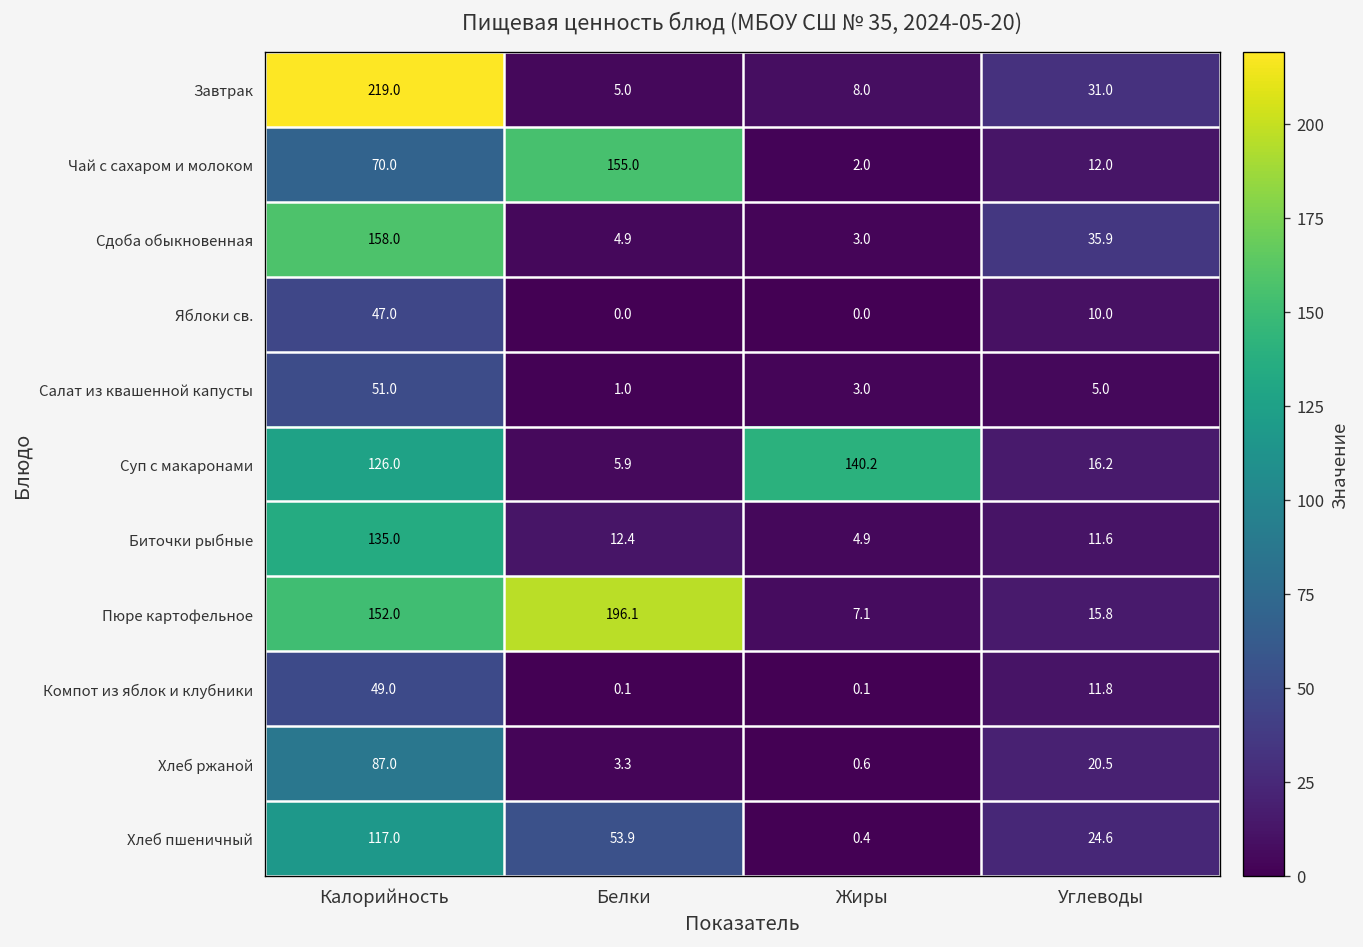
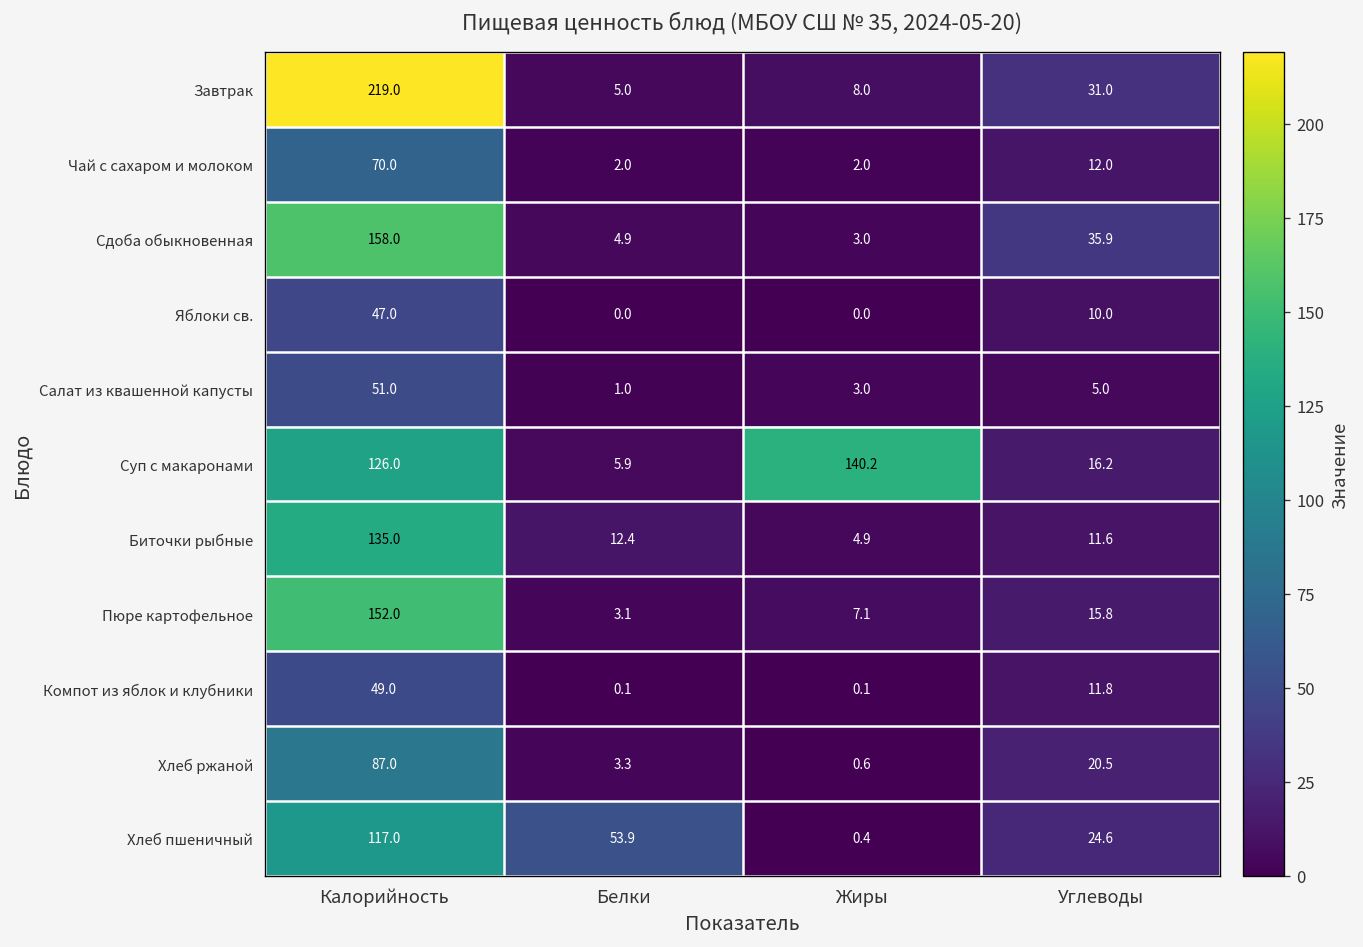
  {
    "Завтрак": {
      "Калорийность": 219.0,
      "Белки": 5.0,
      "Жиры": 8.0,
      "Углеводы": 31.0
    },
    "Чай с сахаром и молоком": {
      "Калорийность": 70.0,
-     "Белки": 155.0,
+     "Белки": 2.0,
      "Жиры": 2.0,
      "Углеводы": 12.0
    },
    "Сдоба обыкновенная": {
      "Калорийность": 158.0,
      "Белки": 4.9,
      "Жиры": 3.0,
      "Углеводы": 35.9
    },
    "Яблоки св.": {
      "Калорийность": 47.0,
      "Белки": 0.0,
      "Жиры": 0.0,
      "Углеводы": 10.0
    },
    "Салат из квашенной капусты": {
      "Калорийность": 51.0,
      "Белки": 1.0,
      "Жиры": 3.0,
      "Углеводы": 5.0
    },
    "Суп с макаронами": {
      "Калорийность": 126.0,
      "Белки": 5.9,
      "Жиры": 140.2,
      "Углеводы": 16.2
    },
    "Биточки рыбные": {
      "Калорийность": 135.0,
      "Белки": 12.4,
      "Жиры": 4.9,
      "Углеводы": 11.6
    },
    "Пюре картофельное": {
      "Калорийность": 152.0,
-     "Белки": 196.1,
+     "Белки": 3.1,
      "Жиры": 7.1,
      "Углеводы": 15.8
    },
    "Компот из яблок и клубники": {
      "Калорийность": 49.0,
      "Белки": 0.1,
      "Жиры": 0.1,
      "Углеводы": 11.8
    },
    "Хлеб ржаной": {
      "Калорийность": 87.0,
      "Белки": 3.3,
      "Жиры": 0.6,
      "Углеводы": 20.5
    },
    "Хлеб пшеничный": {
      "Калорийность": 117.0,
      "Белки": 53.9,
      "Жиры": 0.4,
      "Углеводы": 24.6
    }
  }
